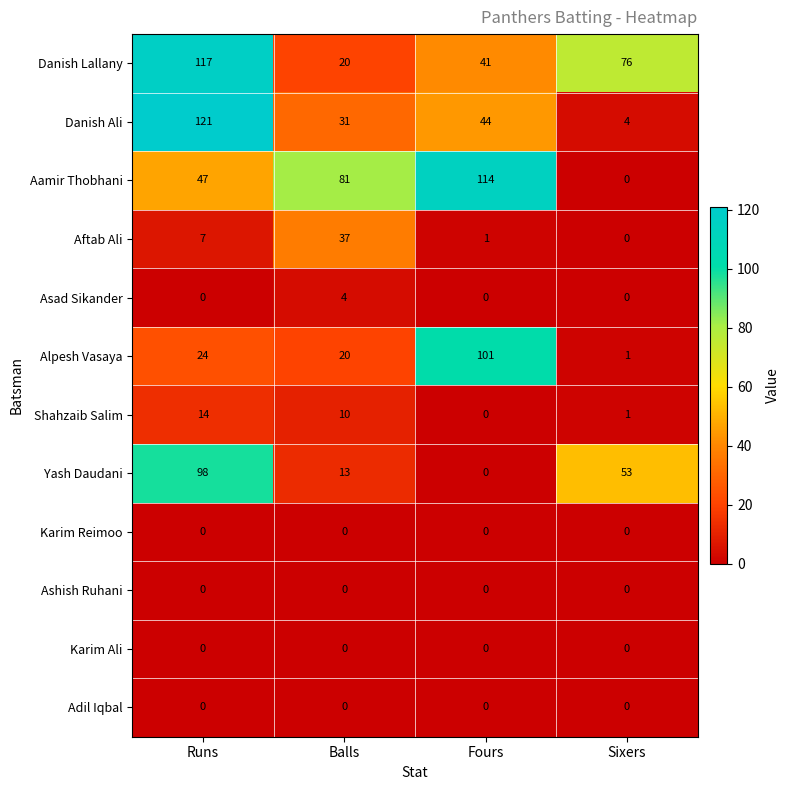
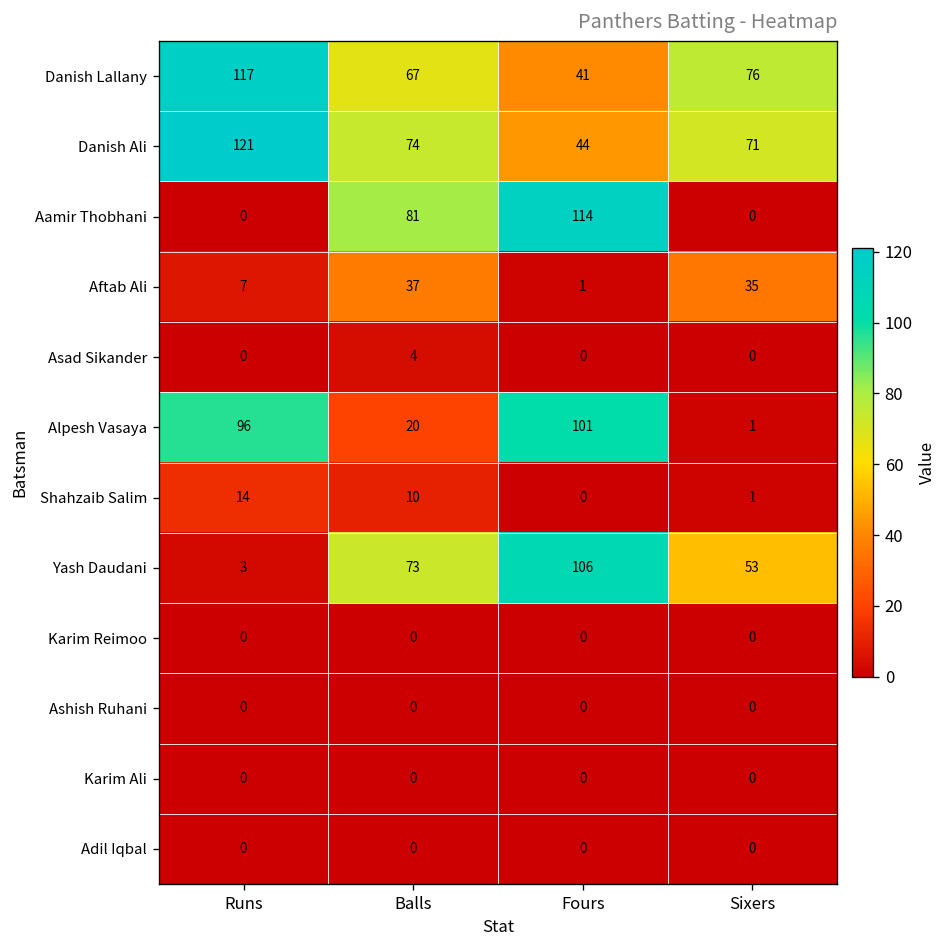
  {
    "Danish Lallany": {
      "Runs": 117,
-     "Balls": 20,
+     "Balls": 67,
      "Fours": 41,
      "Sixers": 76
    },
    "Danish Ali": {
      "Runs": 121,
-     "Balls": 31,
+     "Balls": 74,
      "Fours": 44,
-     "Sixers": 4
+     "Sixers": 71
    },
    "Aamir Thobhani": {
-     "Runs": 47,
+     "Runs": 0,
      "Balls": 81,
      "Fours": 114,
      "Sixers": 0
    },
    "Aftab Ali": {
      "Runs": 7,
      "Balls": 37,
      "Fours": 1,
-     "Sixers": 0
+     "Sixers": 35
    },
    "Asad Sikander": {
      "Runs": 0,
      "Balls": 4,
      "Fours": 0,
      "Sixers": 0
    },
    "Alpesh Vasaya": {
-     "Runs": 24,
+     "Runs": 96,
      "Balls": 20,
      "Fours": 101,
      "Sixers": 1
    },
    "Shahzaib Salim": {
      "Runs": 14,
      "Balls": 10,
      "Fours": 0,
      "Sixers": 1
    },
    "Yash Daudani": {
-     "Runs": 98,
-     "Balls": 13,
-     "Fours": 0,
+     "Runs": 3,
+     "Balls": 73,
+     "Fours": 106,
      "Sixers": 53
    },
    "Karim Reimoo": {
      "Runs": 0,
      "Balls": 0,
      "Fours": 0,
      "Sixers": 0
    },
    "Ashish Ruhani": {
      "Runs": 0,
      "Balls": 0,
      "Fours": 0,
      "Sixers": 0
    },
    "Karim Ali": {
      "Runs": 0,
      "Balls": 0,
      "Fours": 0,
      "Sixers": 0
    },
    "Adil Iqbal": {
      "Runs": 0,
      "Balls": 0,
      "Fours": 0,
      "Sixers": 0
    }
  }
